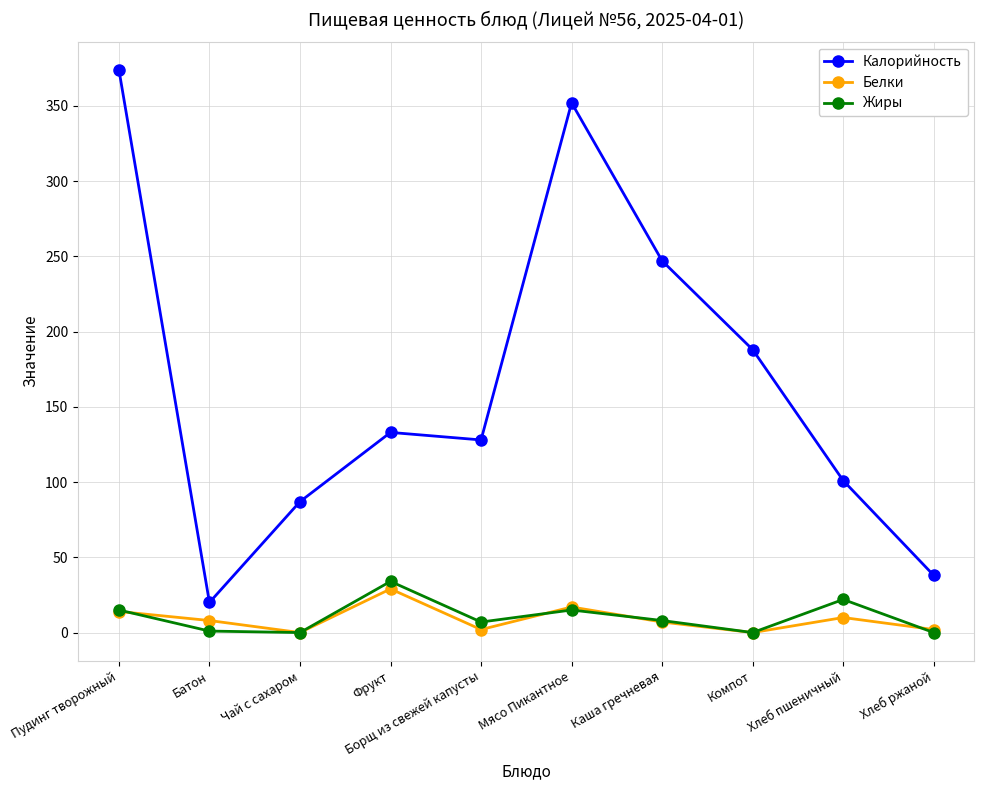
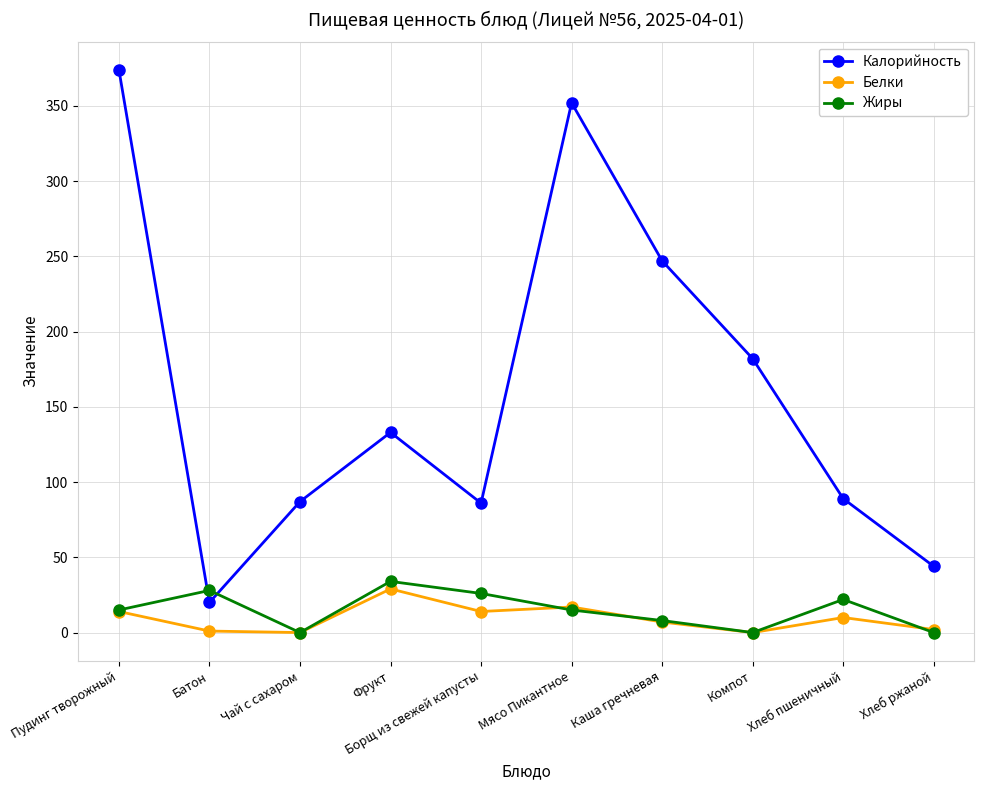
  {
    "Калорийность": {
      "Пудинг творожный": 374,
      "Батон": 20,
      "Чай с сахаром": 87,
      "Фрукт": 133,
-     "Борщ из свежей капусты": 128,
+     "Борщ из свежей капусты": 86,
      "Мясо Пикантное": 352,
      "Каша гречневая": 247,
-     "Компот": 188,
-     "Хлеб пшеничный": 101,
-     "Хлеб ржаной": 38
+     "Компот": 182,
+     "Хлеб пшеничный": 89,
+     "Хлеб ржаной": 44
    },
    "Белки": {
-     "Батон": 8,
+     "Батон": 1,
      "Фрукт": 29,
-     "Борщ из свежей капусты": 2,
+     "Борщ из свежей капусты": 14,
      "Мясо Пикантное": 17,
      "Хлеб пшеничный": 10,
      "Хлеб ржаной": 2
    },
    "Жиры": {
-     "Батон": 1,
+     "Батон": 28,
      "Фрукт": 34,
-     "Борщ из свежей капусты": 7,
+     "Борщ из свежей капусты": 26,
      "Мясо Пикантное": 15,
      "Хлеб пшеничный": 22,
      "Хлеб ржаной": 0
    }
  }
